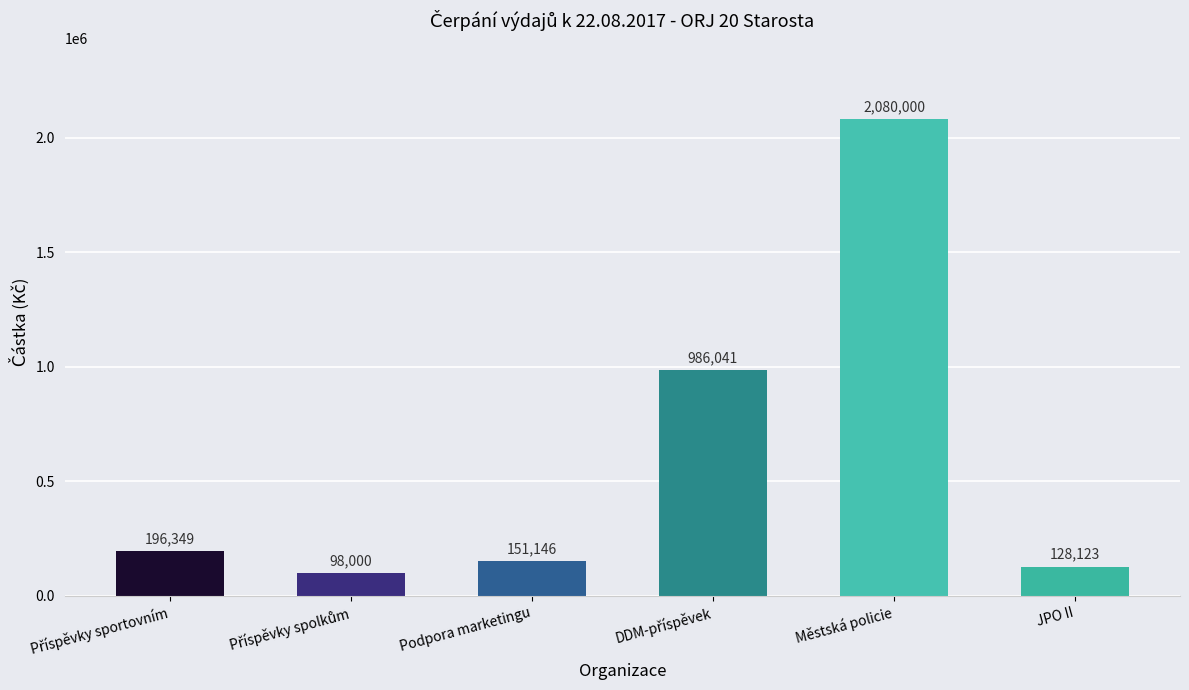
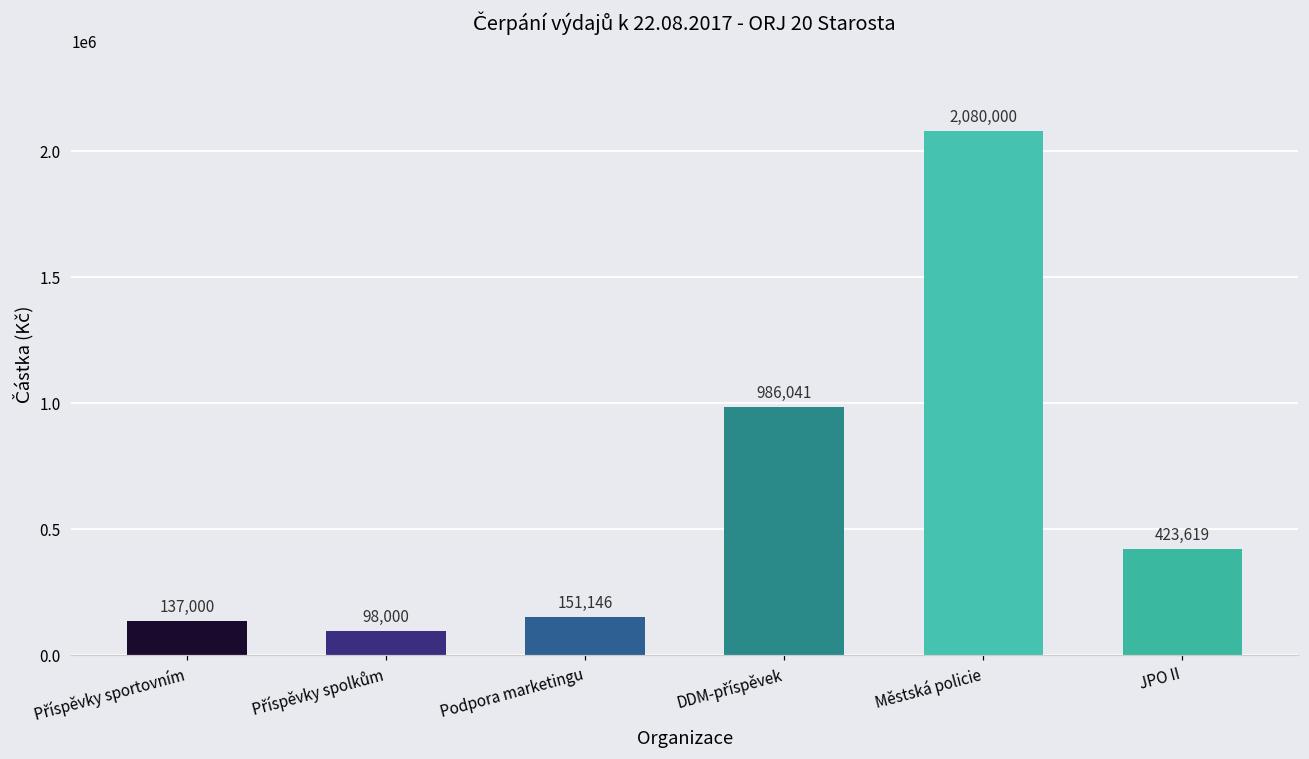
  {
-   "Příspěvky sportovním": "196,349",
+   "Příspěvky sportovním": "137,000",
    "Příspěvky spolkům": "98,000",
    "Podpora marketingu": "151,146",
    "DDM-příspěvek": "986,041",
    "Městská policie": "2,080,000",
-   "JPO II": "128,123"
+   "JPO II": "423,619"
  }
